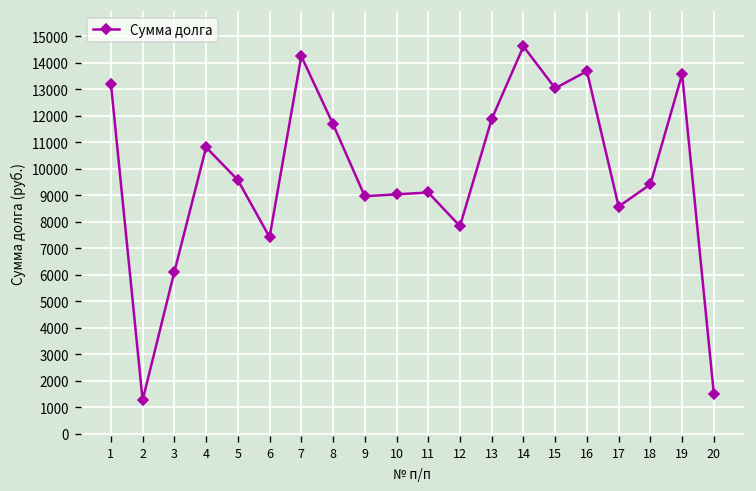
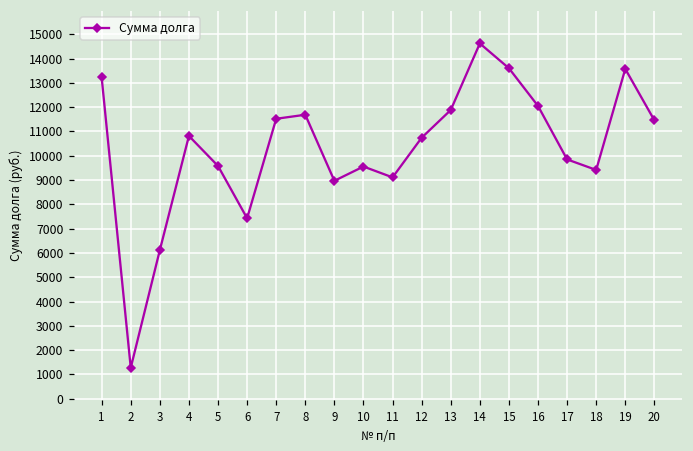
  {
    "1": 13200,
    "2": 1300,
    "3": 6100,
    "4": 10800,
    "5": 9600,
    "6": 7400,
-   "7": 14300,
+   "7": 11500,
    "8": 11700,
    "9": 9000,
-   "10": 9000,
+   "10": 9600,
    "11": 9100,
-   "12": 7800,
+   "12": 10700,
    "13": 11900,
    "14": 14600,
-   "15": 13000,
-   "16": 13700,
-   "17": 8600,
+   "15": 13600,
+   "16": 12100,
+   "17": 9800,
    "18": 9400,
    "19": 13600,
-   "20": 1500
+   "20": 11500
  }
